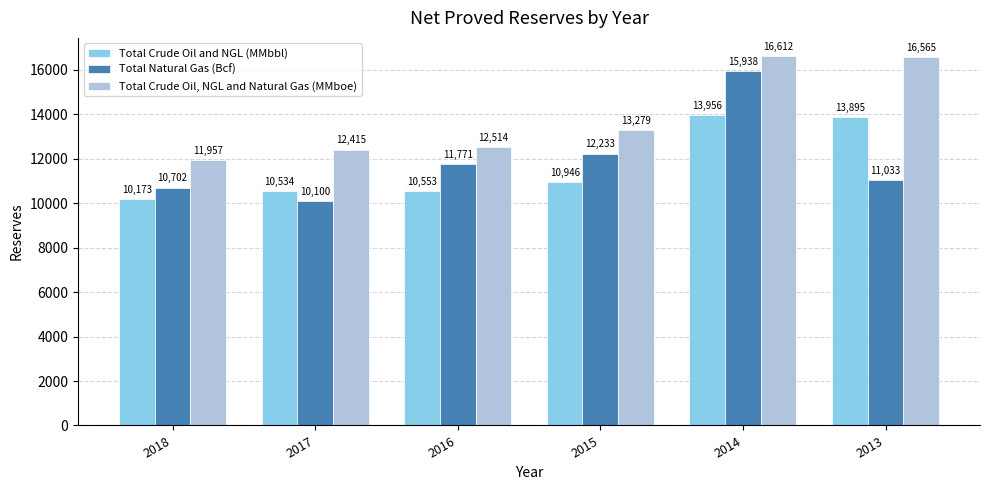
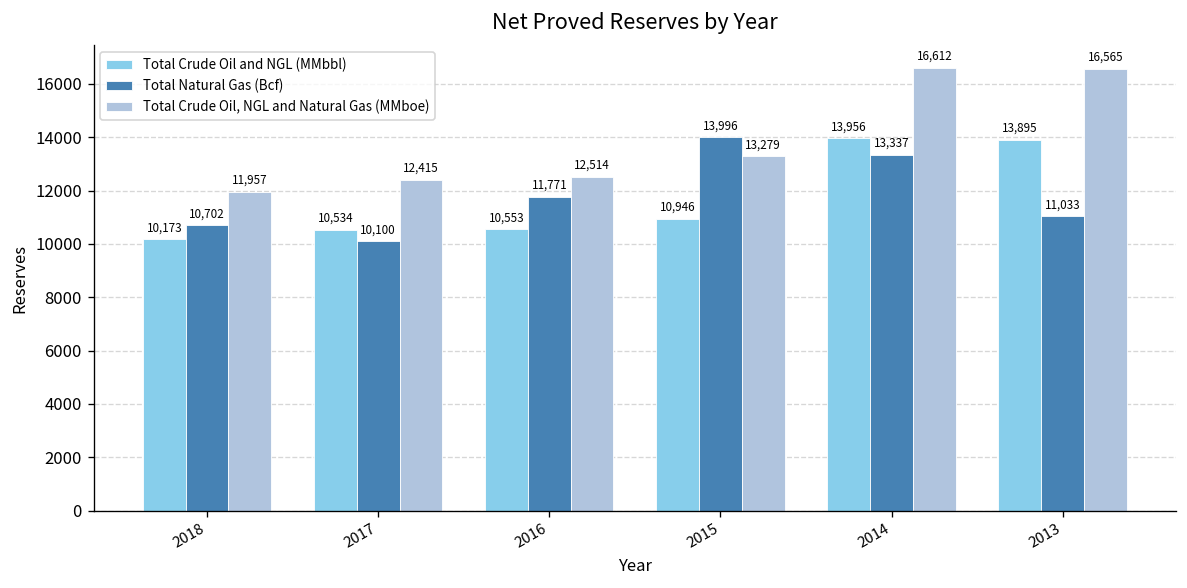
  {
    "Total Natural Gas (Bcf)": {
      "2018": "10,702",
      "2017": "10,100",
      "2016": "11,771",
-     "2015": "12,233",
-     "2014": "15,938",
+     "2015": "13,996",
+     "2014": "13,337",
      "2013": "11,033"
    }
  }
